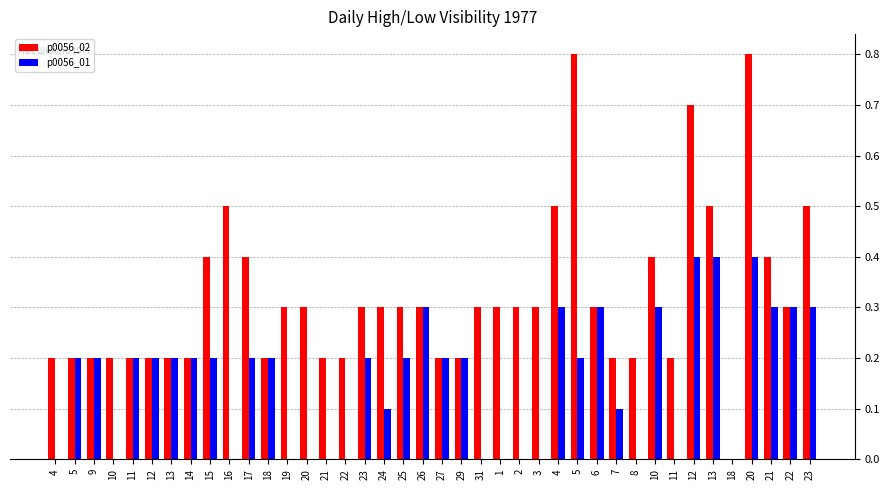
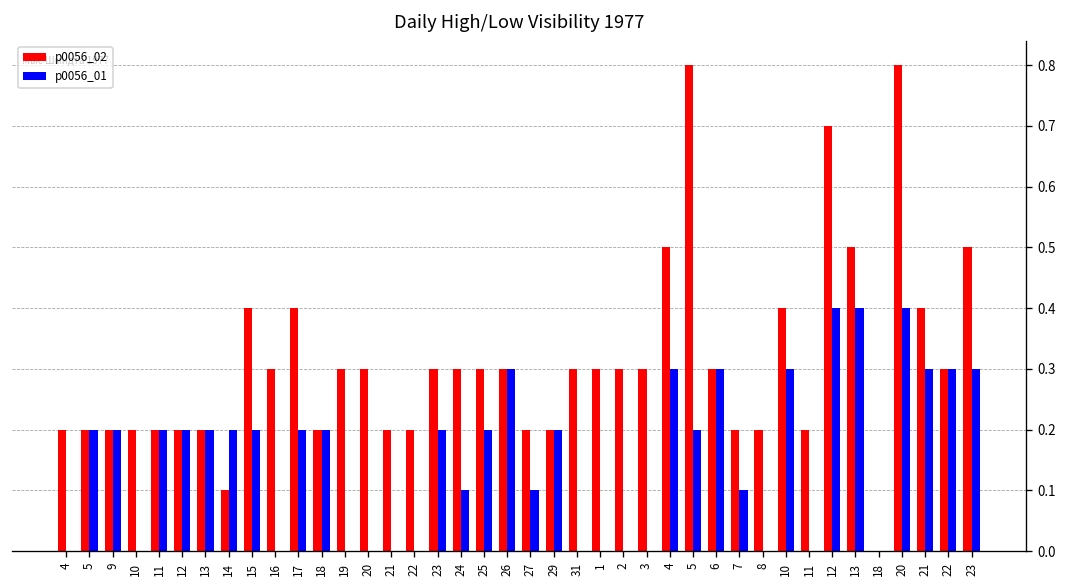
  {
    "p0056_02": {
      "9": 0.2,
-     "14": 0.2,
+     "14": 0.1,
      "15": 0.4,
-     "16": 0.5,
+     "16": 0.3,
      "17": 0.4,
      "19": 0.3,
      "24": 0.3,
      "25": 0.3,
      "26": 0.3,
      "27": 0.2,
      "29": 0.2,
      "31": 0.3,
      "1": 0.3,
      "2": 0.3,
      "3": 0.3,
      "6": 0.3,
      "7": 0.2,
      "8": 0.2
    },
    "p0056_01": {
      "9": 0.2,
      "14": 0.2,
      "15": 0.2,
      "16": 0.0,
      "17": 0.2,
      "19": 0.0,
      "24": 0.1,
      "25": 0.2,
      "26": 0.3,
-     "27": 0.2,
+     "27": 0.1,
      "29": 0.2,
      "31": 0.0,
      "1": 0.0,
      "2": 0.0,
      "3": 0.0,
      "6": 0.3,
      "7": 0.1,
      "8": 0.0
    }
  }
